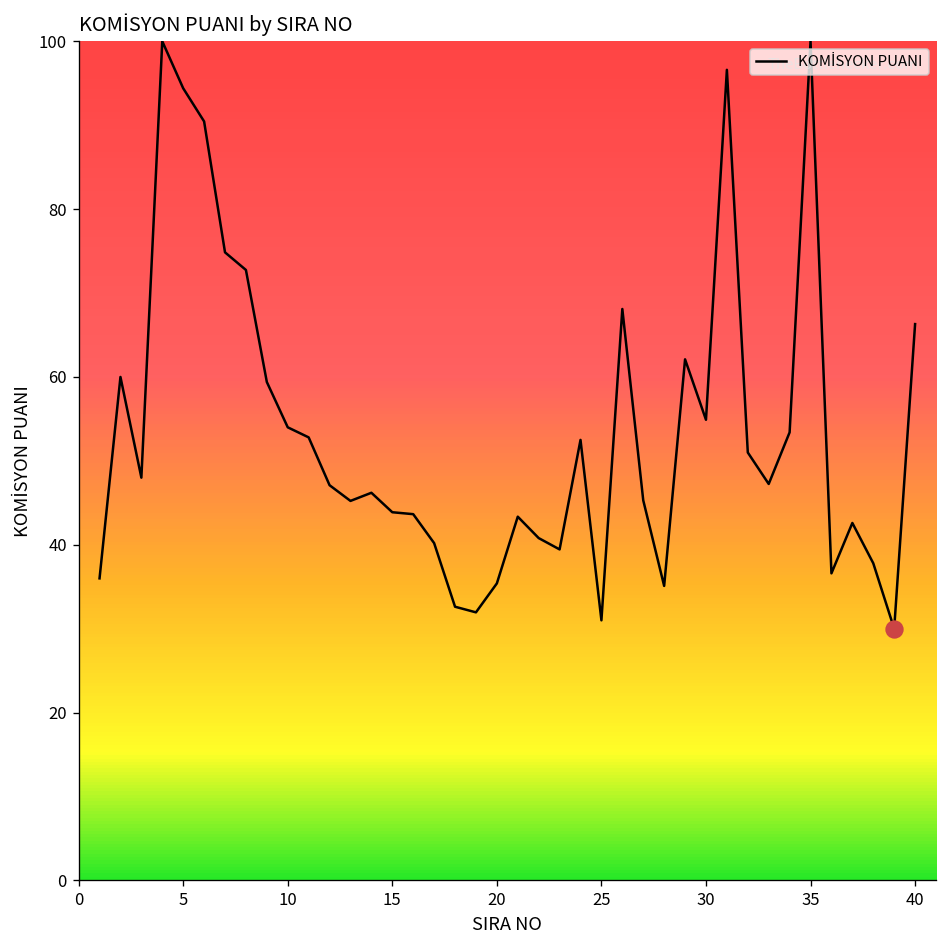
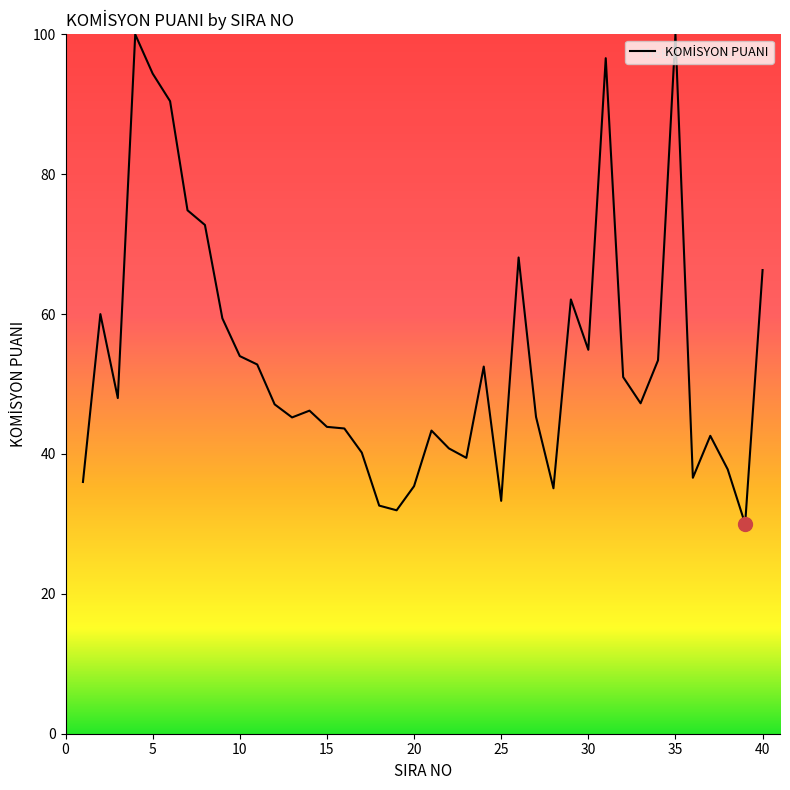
  {
    "KOMİSYON PUANI": {
      "5": 94,
      "10": 54,
      "15": 44,
      "20": 35,
-     "25": 31,
+     "25": 33,
      "30": 55,
      "35": 100,
      "40": 66
    }
  }
